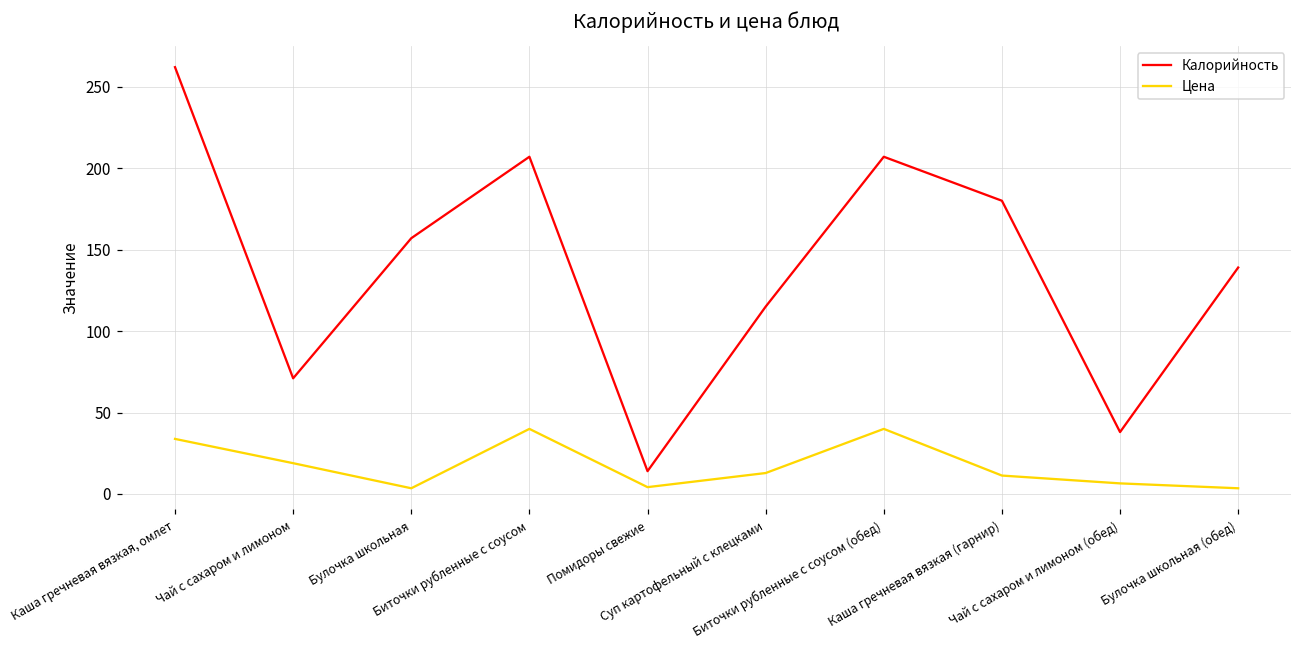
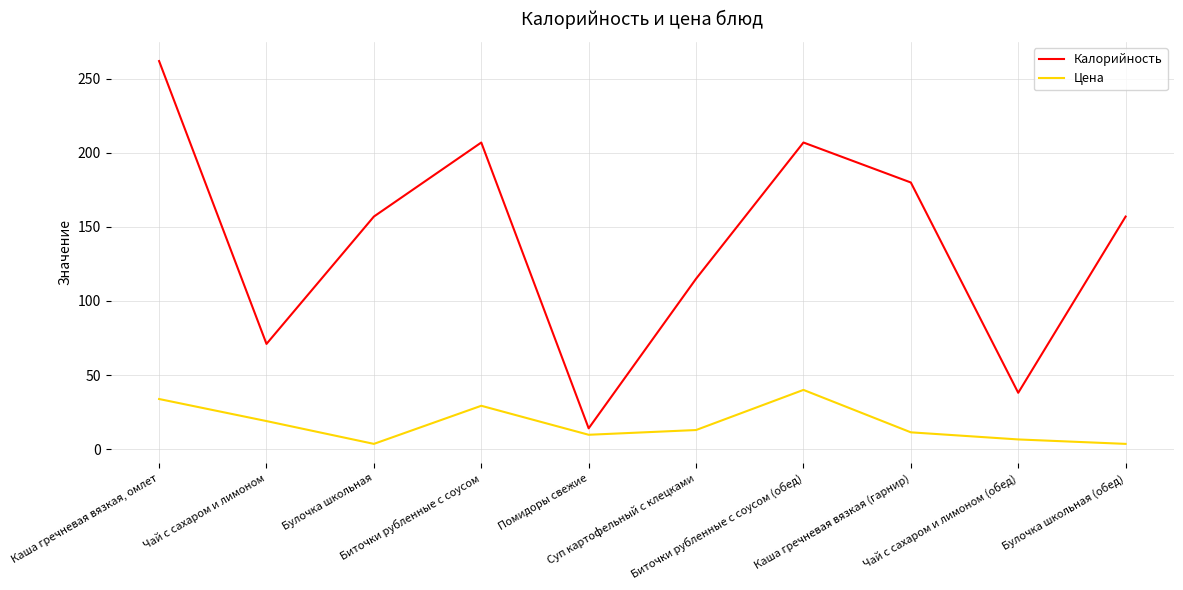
  {
    "Калорийность": {
      "Каша гречневая вязкая, омлет": 262,
      "Чай с сахаром и лимоном": 71,
      "Булочка школьная": 157,
      "Биточки рубленные с соусом": 207,
      "Помидоры свежие": 14,
      "Суп картофельный с клецками": 115,
      "Биточки рубленные с соусом (обед)": 207,
      "Каша гречневая вязкая (гарнир)": 180,
      "Чай с сахаром и лимоном (обед)": 38,
-     "Булочка школьная (обед)": 139
+     "Булочка школьная (обед)": 157
    },
    "Цена": {
      "Каша гречневая вязкая, омлет": 34,
      "Чай с сахаром и лимоном": 19,
      "Булочка школьная": 4,
-     "Биточки рубленные с соусом": 40,
-     "Помидоры свежие": 4,
+     "Биточки рубленные с соусом": 29,
+     "Помидоры свежие": 10,
      "Суп картофельный с клецками": 13,
      "Биточки рубленные с соусом (обед)": 40,
      "Каша гречневая вязкая (гарнир)": 11,
      "Чай с сахаром и лимоном (обед)": 7,
      "Булочка школьная (обед)": 4
    }
  }
